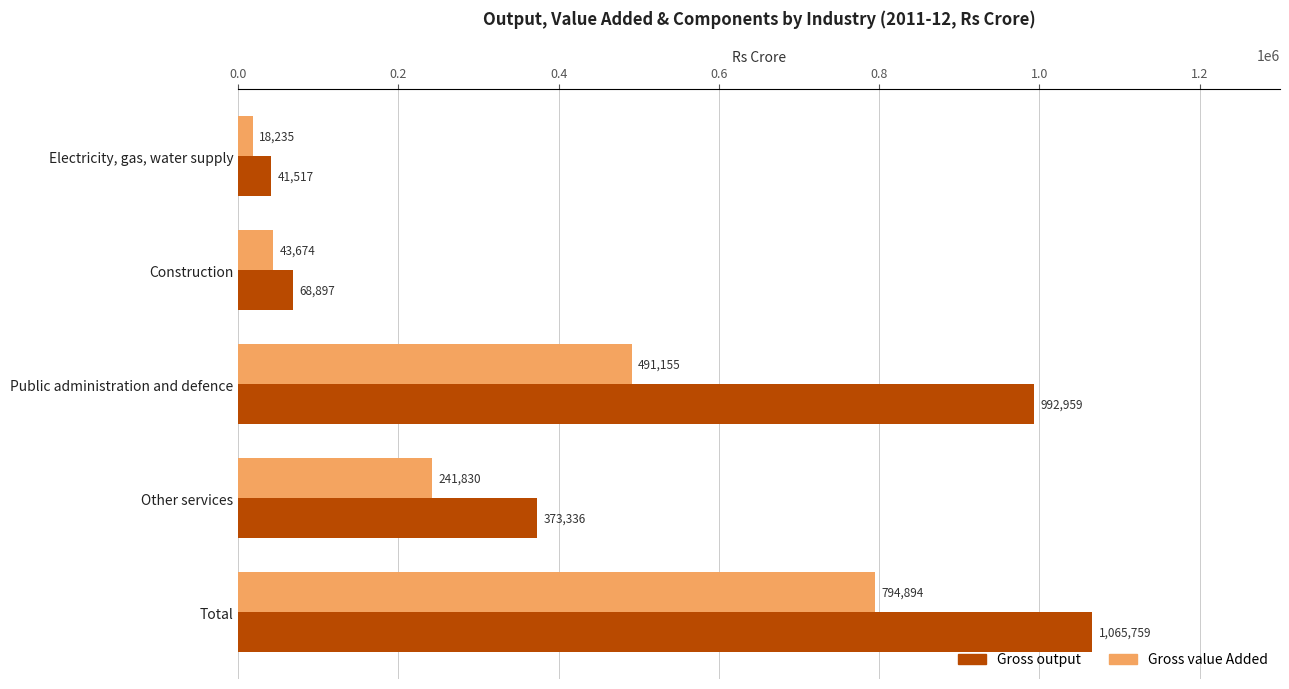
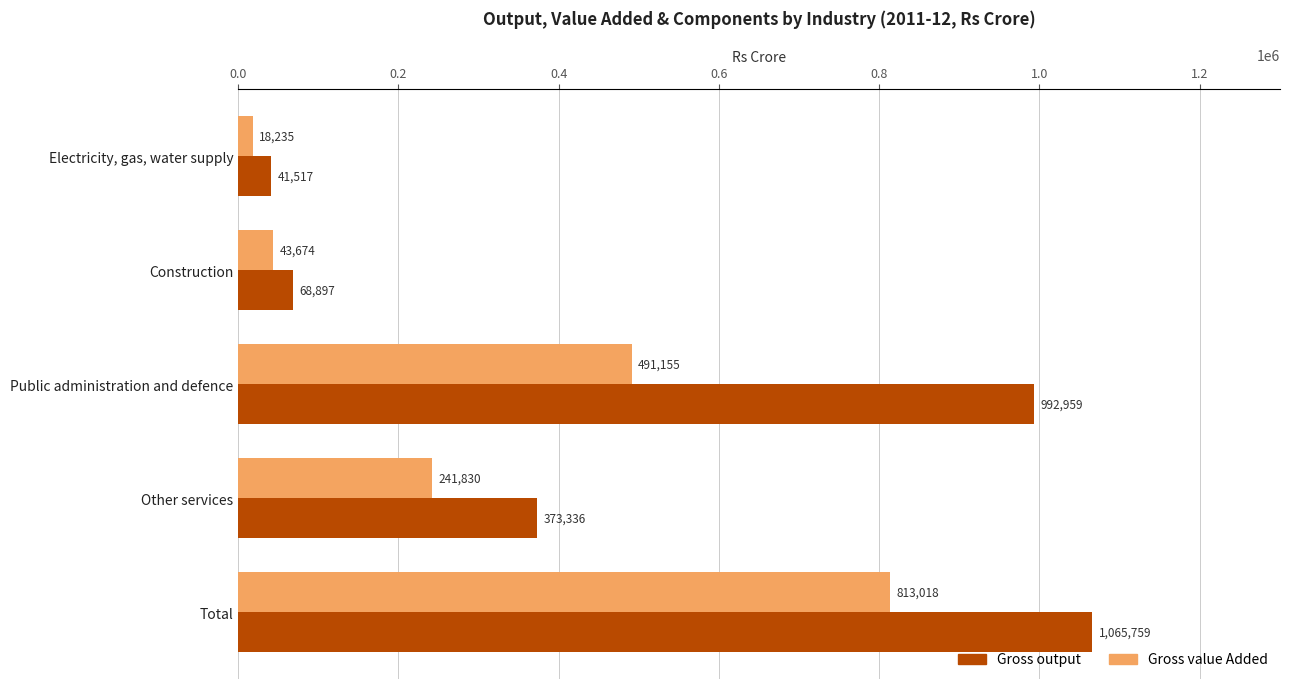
  {
    "Gross output": {
      "Electricity, gas, water supply": "41,517",
      "Construction": "68,897",
      "Public administration and defence": "992,959",
      "Other services": "373,336",
      "Total": "1,065,759"
    },
    "Gross value Added": {
      "Electricity, gas, water supply": "18,235",
      "Construction": "43,674",
      "Public administration and defence": "491,155",
      "Other services": "241,830",
-     "Total": "794,894"
+     "Total": "813,018"
    }
  }
